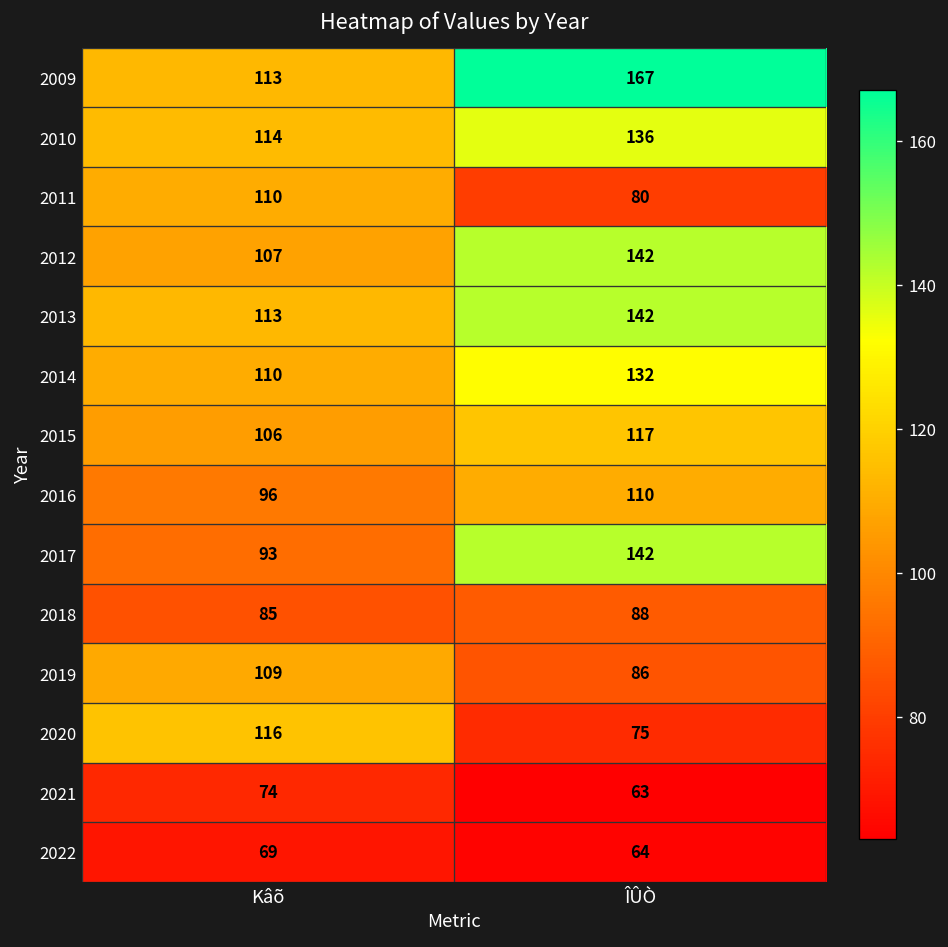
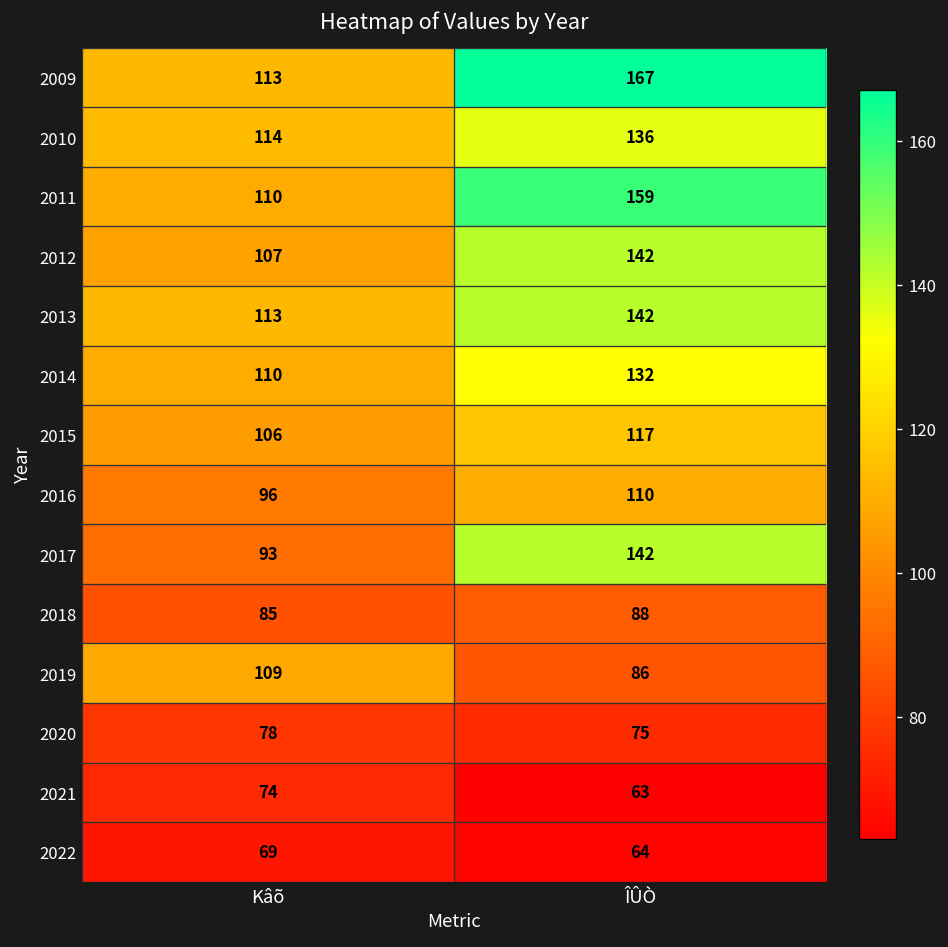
  {
    "2009": {
      "Kâõ": 113,
      "ÎÛÒ": 167
    },
    "2010": {
      "Kâõ": 114,
      "ÎÛÒ": 136
    },
    "2011": {
      "Kâõ": 110,
-     "ÎÛÒ": 80
+     "ÎÛÒ": 159
    },
    "2012": {
      "Kâõ": 107,
      "ÎÛÒ": 142
    },
    "2013": {
      "Kâõ": 113,
      "ÎÛÒ": 142
    },
    "2014": {
      "Kâõ": 110,
      "ÎÛÒ": 132
    },
    "2015": {
      "Kâõ": 106,
      "ÎÛÒ": 117
    },
    "2016": {
      "Kâõ": 96,
      "ÎÛÒ": 110
    },
    "2017": {
      "Kâõ": 93,
      "ÎÛÒ": 142
    },
    "2018": {
      "Kâõ": 85,
      "ÎÛÒ": 88
    },
    "2019": {
      "Kâõ": 109,
      "ÎÛÒ": 86
    },
    "2020": {
-     "Kâõ": 116,
+     "Kâõ": 78,
      "ÎÛÒ": 75
    },
    "2021": {
      "Kâõ": 74,
      "ÎÛÒ": 63
    },
    "2022": {
      "Kâõ": 69,
      "ÎÛÒ": 64
    }
  }
